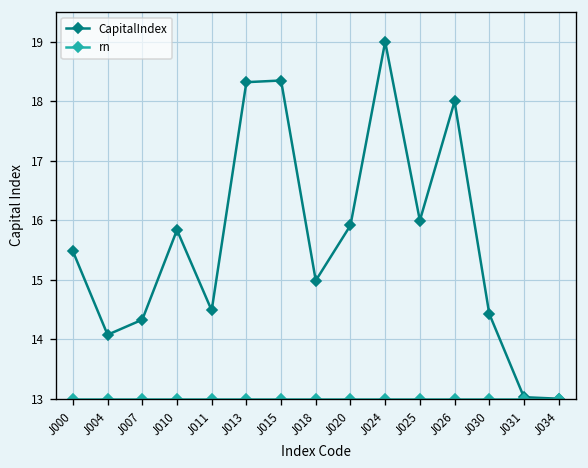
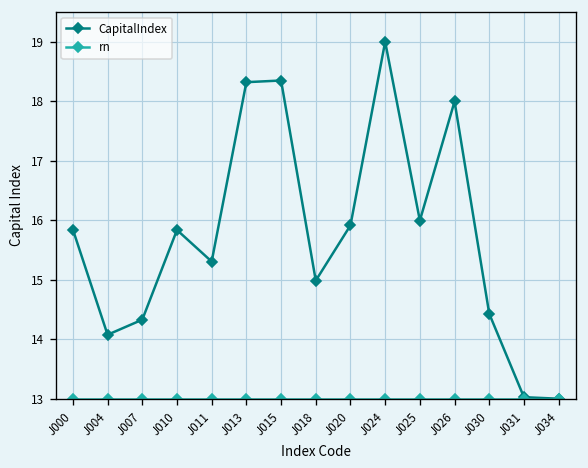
  {
    "CapitalIndex": {
-     "J000": 15.5,
+     "J000": 15.8,
      "J004": 14.1,
      "J007": 14.3,
      "J010": 15.8,
-     "J011": 14.5,
+     "J011": 15.3,
      "J013": 18.3,
      "J015": 18.3,
      "J018": 15.0,
      "J020": 15.9,
      "J024": 19.0,
      "J025": 16.0,
      "J026": 18.0,
      "J030": 14.4
    },
    "rn": {
      "J000": 13.0,
      "J004": 13.0,
      "J007": 13.0,
      "J010": 13.0,
      "J011": 13.0,
      "J013": 13.0,
      "J015": 13.0,
      "J018": 13.0,
      "J020": 13.0,
      "J024": 13.0,
      "J025": 13.0,
      "J026": 13.0,
      "J030": 13.0
    }
  }
